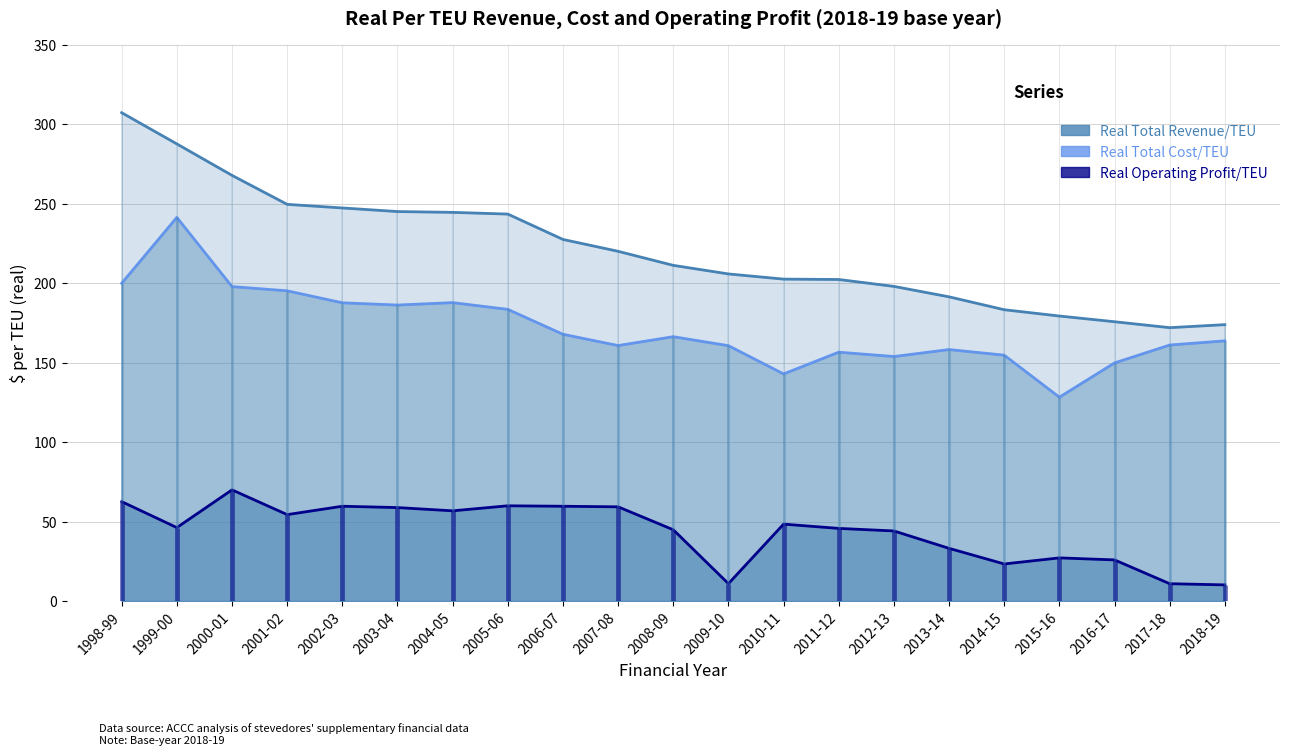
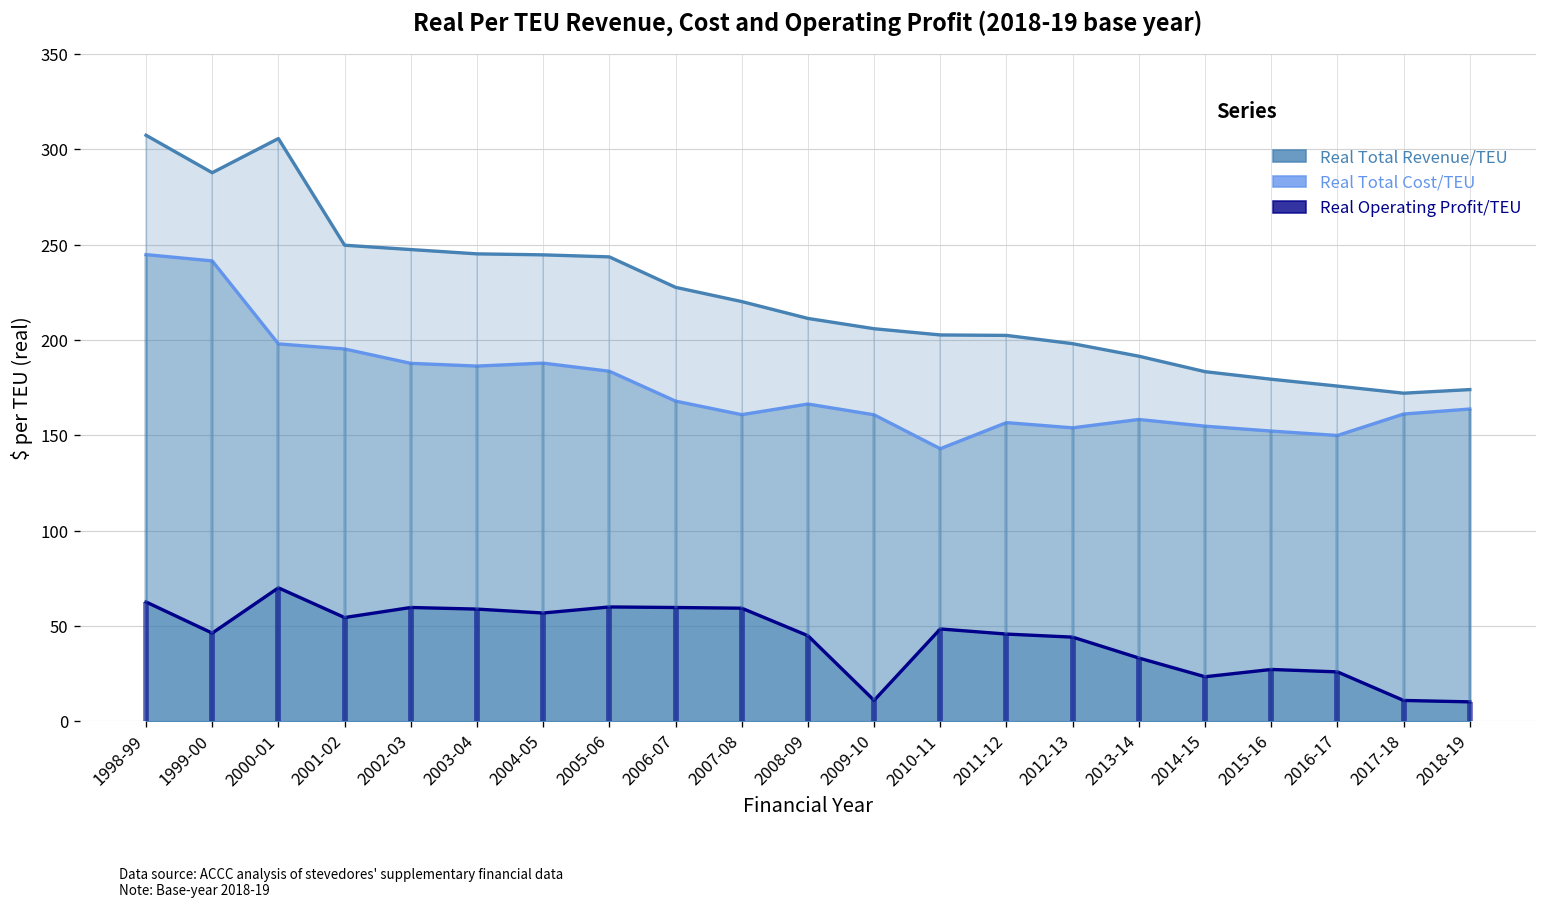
  {
    "Real Total Revenue/TEU": {
      "1998-99": 307,
      "1999-00": 288,
-     "2000-01": 268,
+     "2000-01": 306,
      "2001-02": 250,
      "2002-03": 247,
      "2003-04": 245,
      "2004-05": 245,
      "2005-06": 244,
      "2006-07": 228,
      "2007-08": 220,
      "2008-09": 211,
      "2009-10": 206,
      "2010-11": 203,
      "2011-12": 202,
      "2012-13": 198,
      "2013-14": 191,
      "2014-15": 183,
      "2015-16": 179,
      "2016-17": 176,
      "2017-18": 172,
      "2018-19": 174
    },
    "Real Total Cost/TEU": {
-     "1998-99": 200,
+     "1998-99": 245,
      "1999-00": 241,
      "2000-01": 198,
      "2001-02": 195,
      "2002-03": 188,
      "2003-04": 186,
      "2004-05": 188,
      "2005-06": 184,
      "2006-07": 168,
      "2007-08": 161,
      "2008-09": 166,
      "2009-10": 161,
      "2010-11": 143,
      "2011-12": 157,
      "2012-13": 154,
      "2013-14": 158,
      "2014-15": 155,
-     "2015-16": 128,
+     "2015-16": 152,
      "2016-17": 150,
      "2017-18": 161,
      "2018-19": 164
    },
    "Real Operating Profit/TEU": {
      "1998-99": 63,
      "1999-00": 46,
      "2000-01": 70,
      "2001-02": 54,
      "2002-03": 60,
      "2003-04": 59,
      "2004-05": 57,
      "2005-06": 60,
      "2006-07": 60,
      "2007-08": 59,
      "2008-09": 45,
      "2009-10": 11,
      "2010-11": 48,
      "2011-12": 46,
      "2012-13": 44,
      "2013-14": 33,
      "2014-15": 23,
      "2015-16": 27,
      "2016-17": 26,
      "2017-18": 11,
      "2018-19": 10
    }
  }
